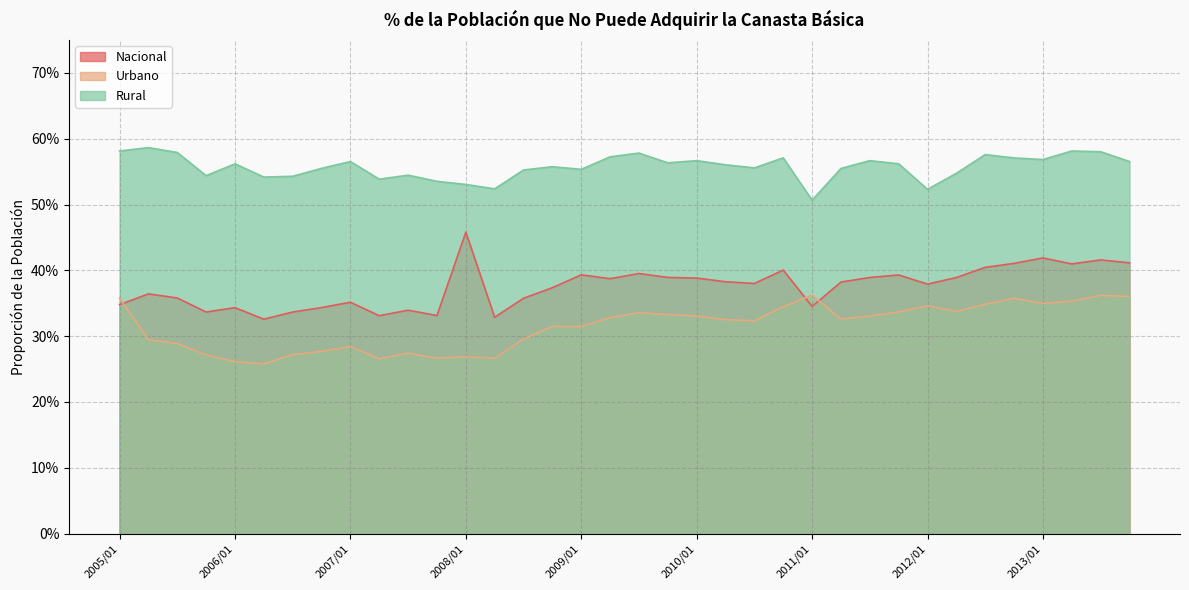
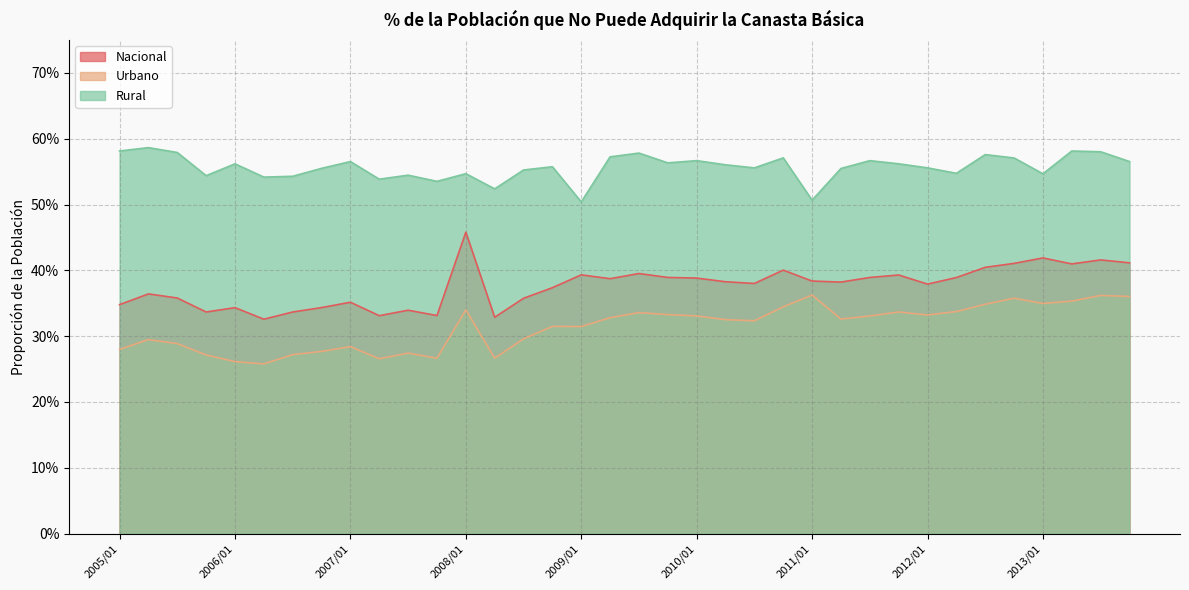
  {
    "Nacional": {
      "2005/01": "35%",
      "2006/01": "34%",
      "2007/01": "35%",
      "2008/01": "46%",
      "2009/01": "39%",
      "2010/01": "39%",
-     "2011/01": "35%",
+     "2011/01": "38%",
      "2012/01": "38%",
      "2013/01": "42%"
    },
    "Urbano": {
-     "2005/01": "36%",
+     "2005/01": "28%",
      "2006/01": "26%",
      "2007/01": "28%",
-     "2008/01": "27%",
+     "2008/01": "34%",
      "2009/01": "31%",
      "2010/01": "33%",
      "2011/01": "36%",
-     "2012/01": "35%",
+     "2012/01": "33%",
      "2013/01": "35%"
    },
    "Rural": {
      "2005/01": "58%",
      "2006/01": "56%",
      "2007/01": "57%",
-     "2008/01": "53%",
-     "2009/01": "55%",
+     "2008/01": "55%",
+     "2009/01": "50%",
      "2010/01": "57%",
      "2011/01": "51%",
-     "2012/01": "52%",
-     "2013/01": "57%"
+     "2012/01": "56%",
+     "2013/01": "55%"
    }
  }
